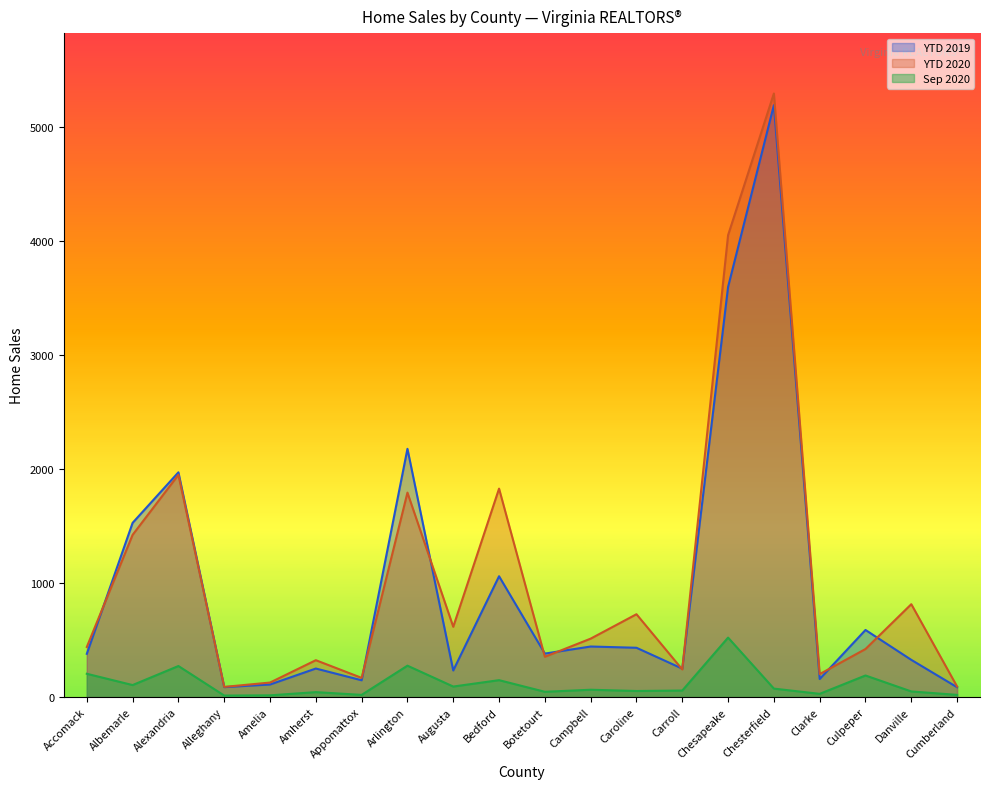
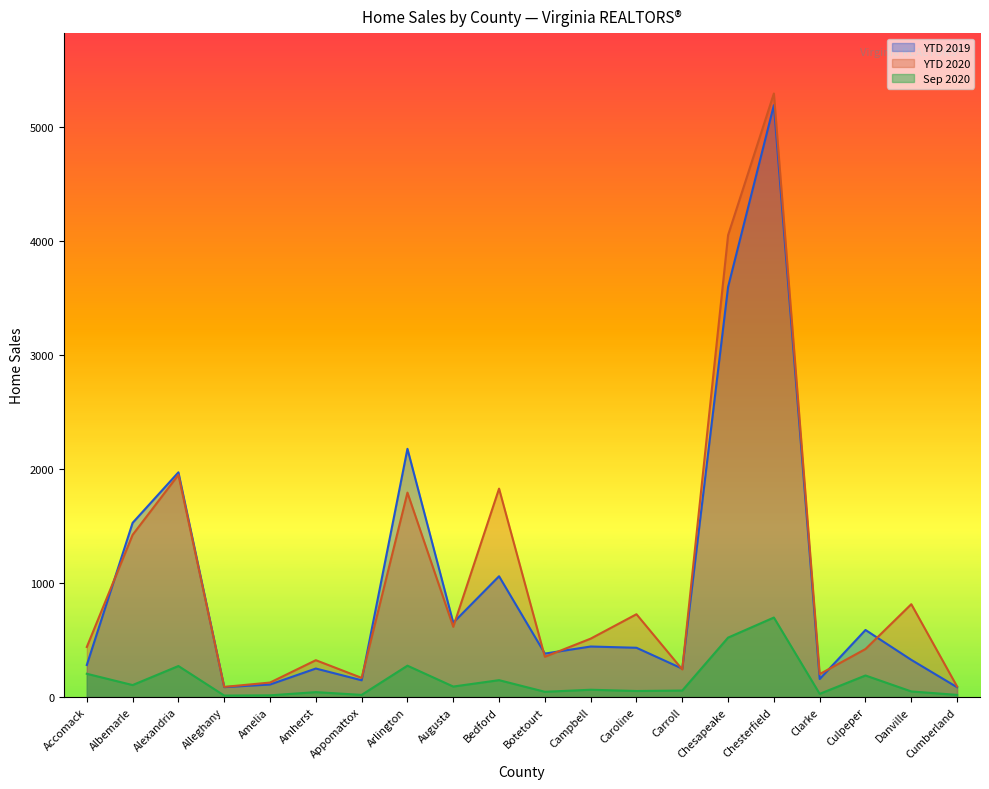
  {
    "YTD 2019": {
-     "Accomack": 380,
+     "Accomack": 280,
      "Albemarle": 1530,
      "Amherst": 250,
      "Arlington": 2180,
-     "Augusta": 230,
+     "Augusta": 650,
      "Bedford": 1060,
      "Botetourt": 380,
      "Campbell": 440,
      "Caroline": 430,
      "Chesapeake": 3600,
      "Chesterfield": 5190,
      "Clarke": 160,
      "Culpeper": 590,
      "Danville": 330
    },
    "YTD 2020": {
      "Accomack": 440,
      "Albemarle": 1420,
      "Amherst": 320,
      "Arlington": 1790,
      "Augusta": 620,
      "Bedford": 1830,
      "Botetourt": 350,
      "Campbell": 510,
      "Caroline": 730,
      "Chesapeake": 4050,
      "Chesterfield": 5290,
      "Clarke": 200,
      "Culpeper": 420,
      "Danville": 810
    },
    "Sep 2020": {
      "Accomack": 200,
      "Albemarle": 110,
      "Alexandria": 270,
      "Alleghany": 10,
      "Amelia": 20,
      "Amherst": 40,
      "Appomattox": 20,
      "Arlington": 280,
      "Augusta": 90,
      "Bedford": 150,
      "Botetourt": 50,
      "Campbell": 60,
      "Caroline": 50,
      "Carroll": 60,
      "Chesapeake": 520,
-     "Chesterfield": 70,
+     "Chesterfield": 700,
      "Clarke": 30,
      "Culpeper": 190,
      "Danville": 50,
      "Cumberland": 20
    }
  }
